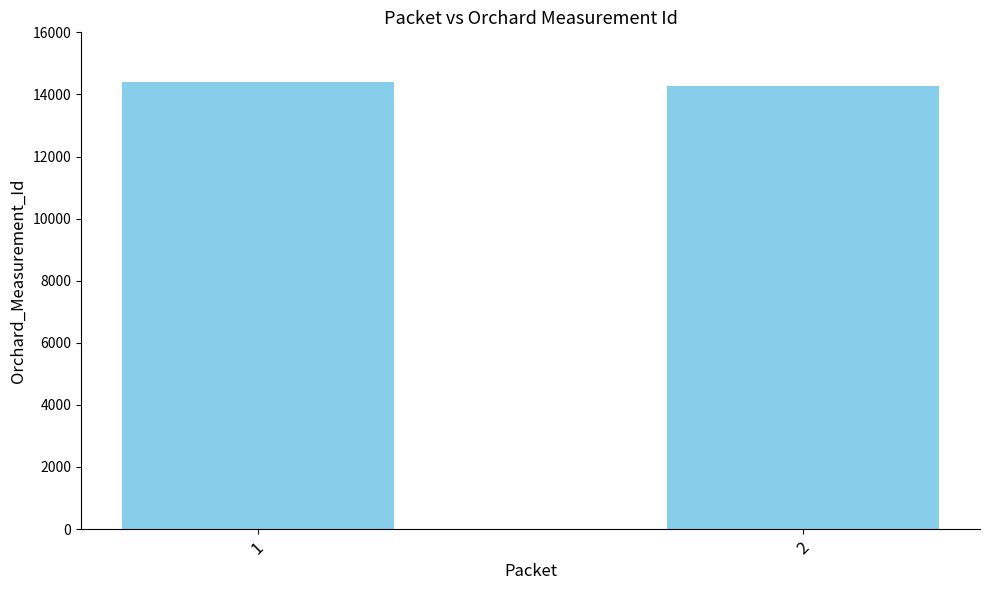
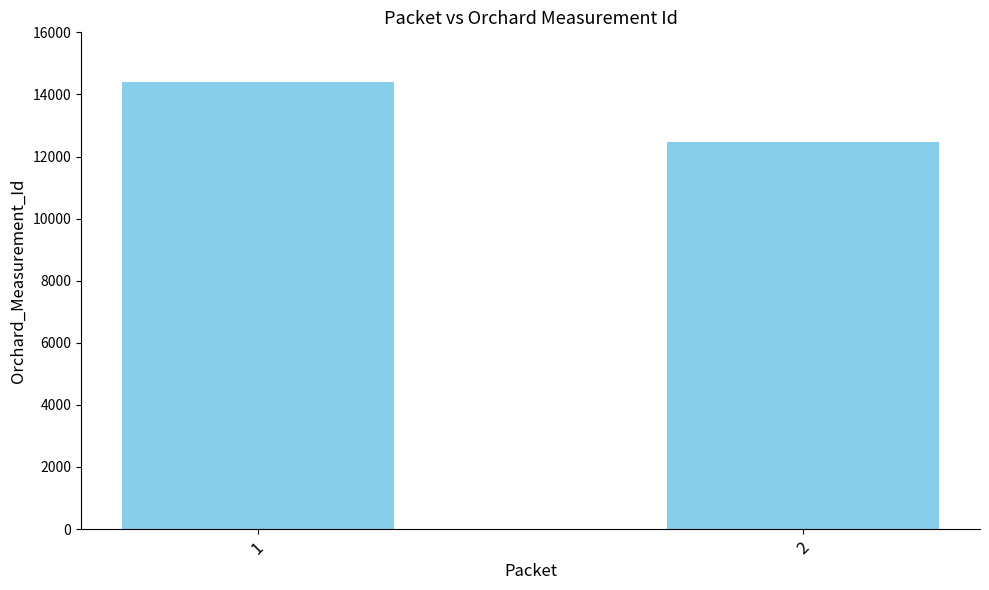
  {
    "1": 14400,
-   "2": 14300
+   "2": 12500
  }
